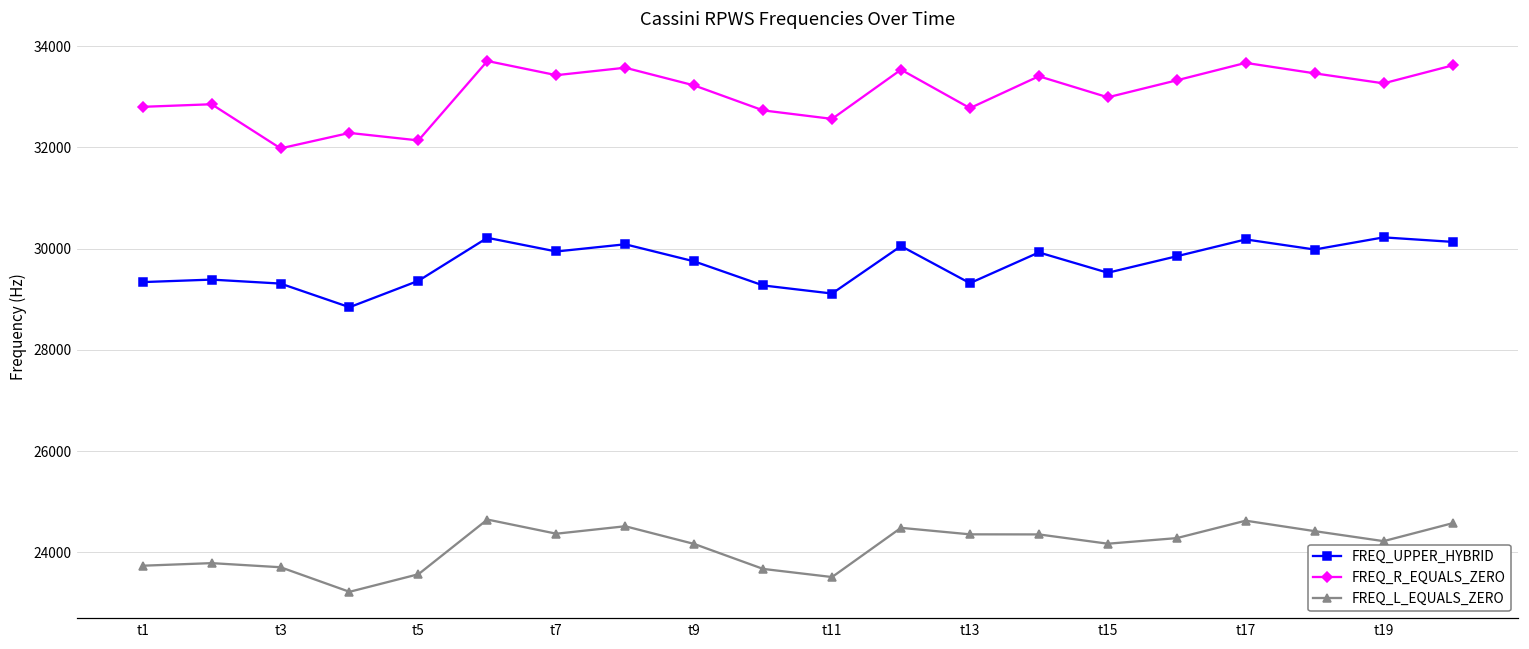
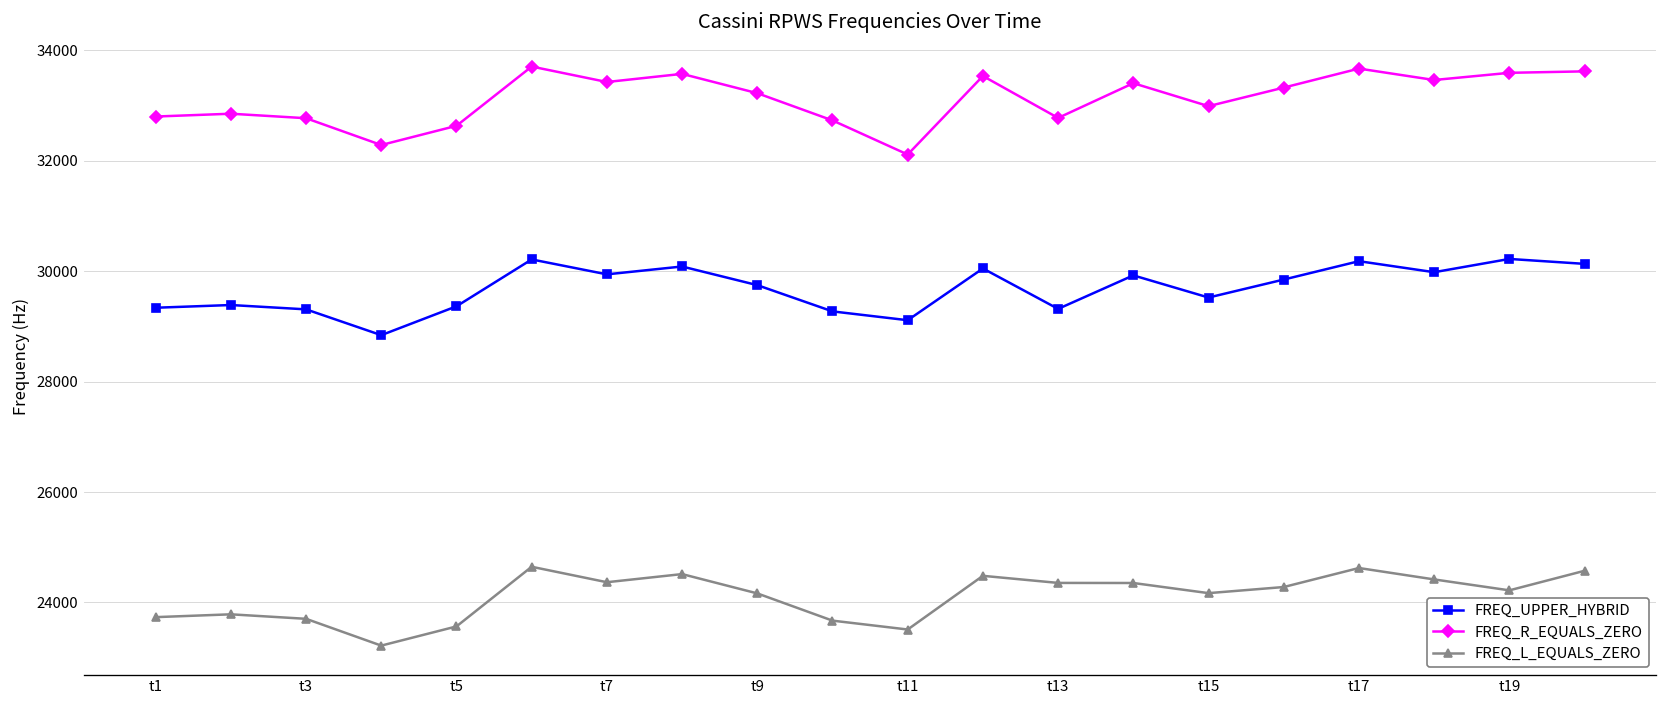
  {
    "FREQ_UPPER_HYBRID": {
      "t1": 29300,
      "t3": 29300,
      "t5": 29400,
      "t7": 29900,
      "t9": 29700,
      "t11": 29100,
      "t13": 29300,
      "t15": 29500,
      "t17": 30200,
      "t19": 30200
    },
    "FREQ_R_EQUALS_ZERO": {
      "t1": 32800,
-     "t3": 32000,
-     "t5": 32100,
+     "t3": 32800,
+     "t5": 32600,
      "t7": 33400,
      "t9": 33200,
-     "t11": 32600,
+     "t11": 32100,
      "t13": 32800,
      "t15": 33000,
      "t17": 33700,
-     "t19": 33300
+     "t19": 33600
    },
    "FREQ_L_EQUALS_ZERO": {
      "t1": 23700,
      "t3": 23700,
      "t5": 23600,
      "t7": 24400,
      "t9": 24200,
      "t11": 23500,
      "t13": 24400,
      "t15": 24200,
      "t17": 24600,
      "t19": 24200
    }
  }
